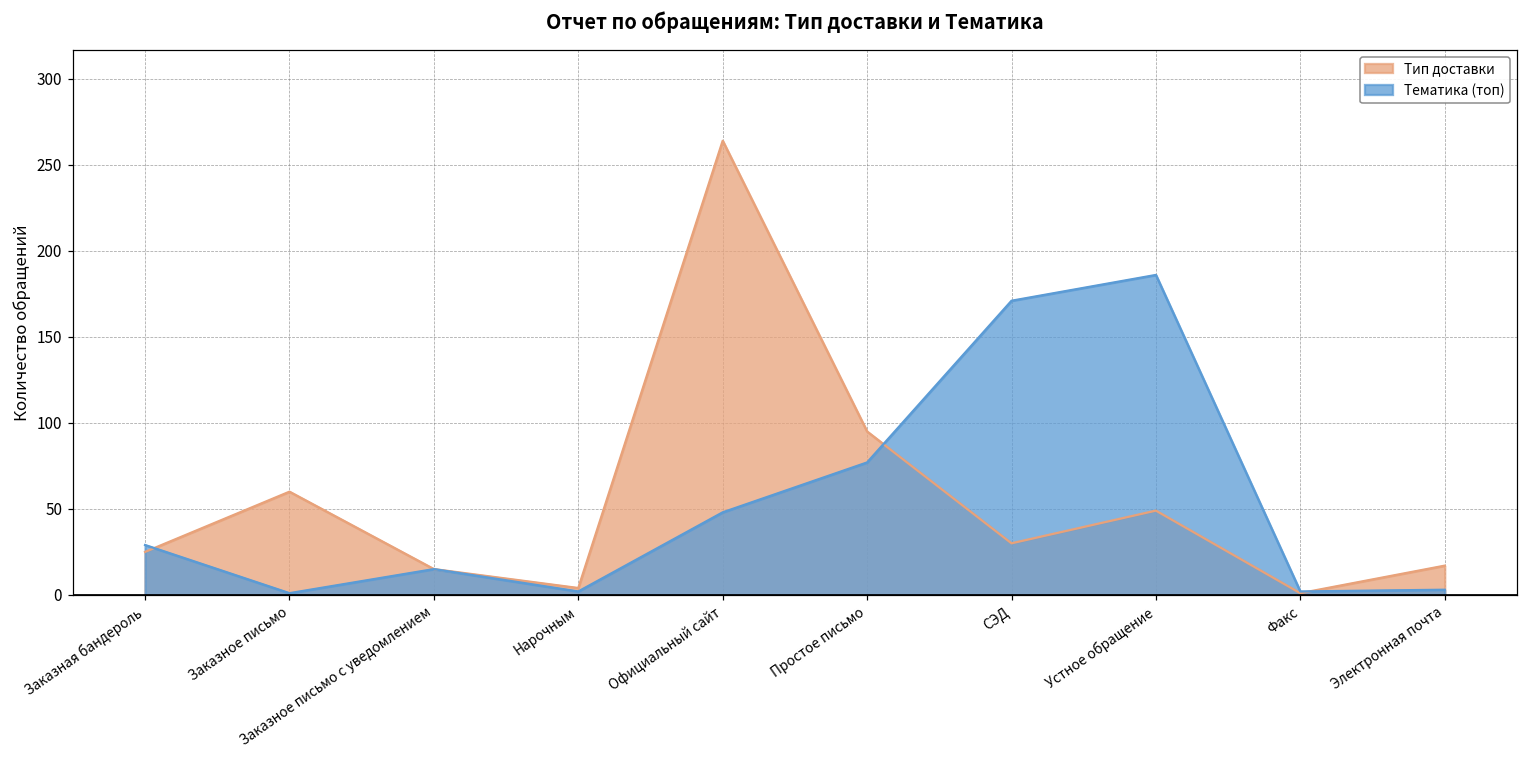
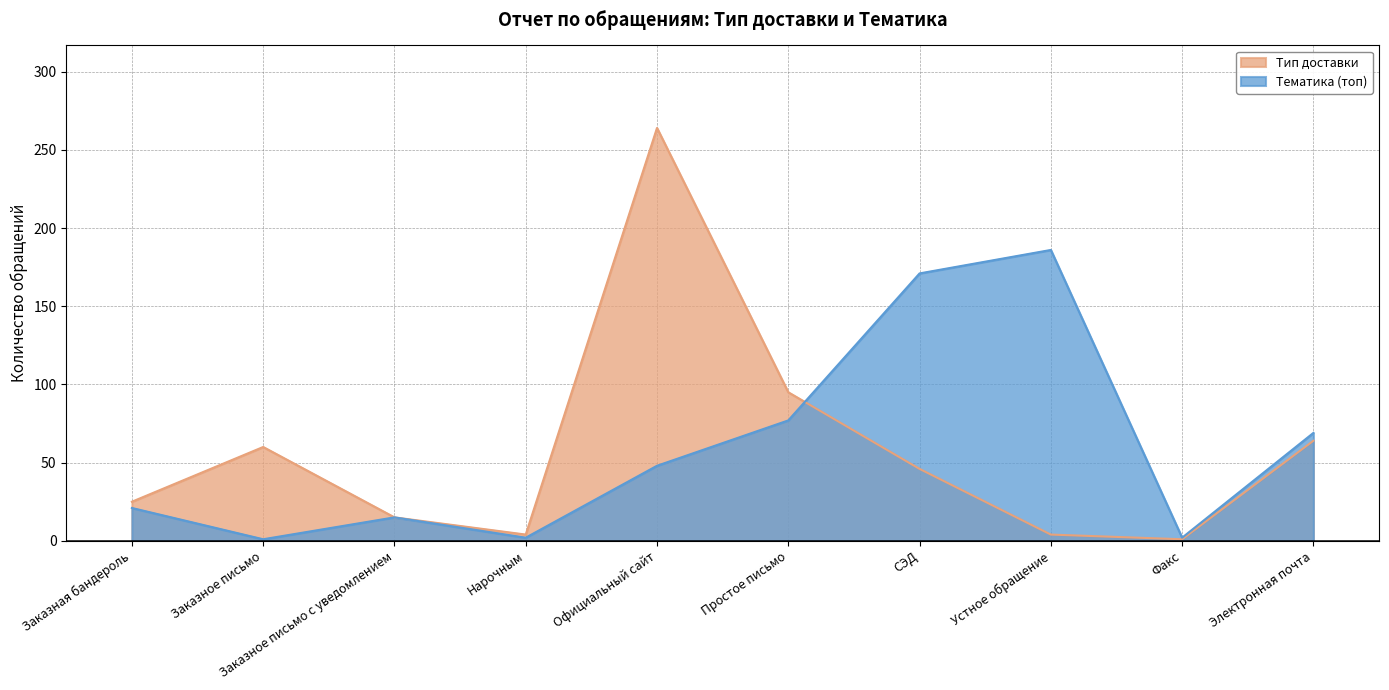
  {
    "Тип доставки": {
      "Заказная бандероль": 25,
      "Заказное письмо": 60,
      "Нарочным": 4,
      "Официальный сайт": 264,
      "Простое письмо": 95,
-     "СЭД": 30,
-     "Устное обращение": 49,
-     "Электронная почта": 17
+     "СЭД": 46,
+     "Устное обращение": 4,
+     "Электронная почта": 64
    },
    "Тематика (топ)": {
-     "Заказная бандероль": 29,
+     "Заказная бандероль": 21,
      "Заказное письмо": 1,
      "Нарочным": 2,
      "Официальный сайт": 48,
      "Простое письмо": 77,
      "СЭД": 171,
      "Устное обращение": 186,
-     "Электронная почта": 3
+     "Электронная почта": 69
    }
  }
